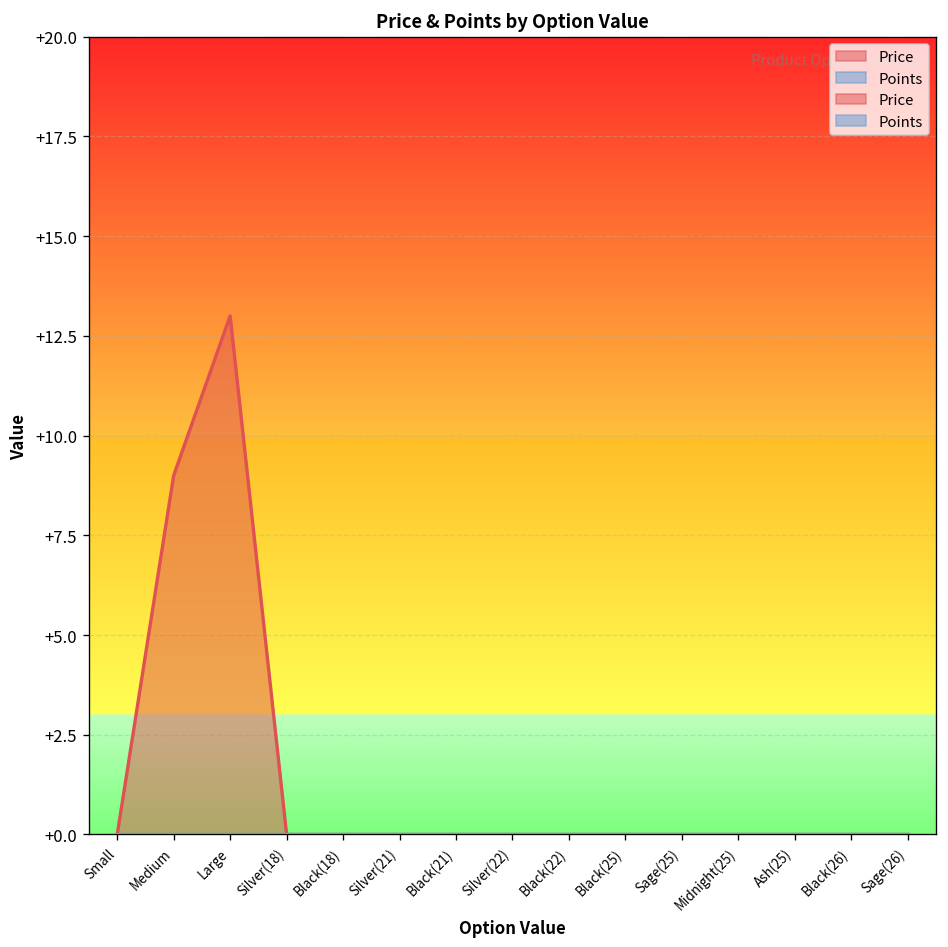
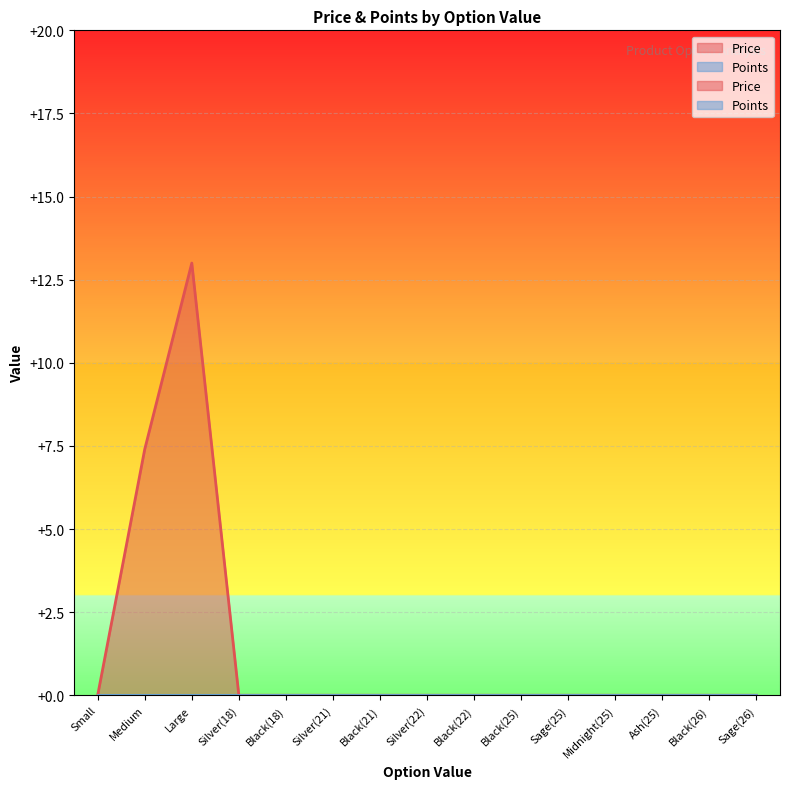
  {
    "Price": {
-     "Medium": "+9.0",
+     "Medium": "+7.4",
      "Large": "+13.0"
    },
    "Points": {
      "Medium": "+0.0",
      "Large": "+0.0"
    }
  }
